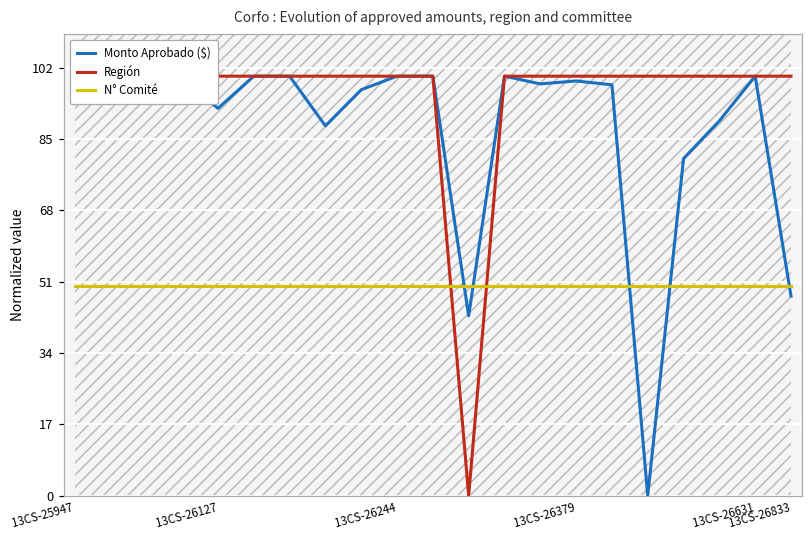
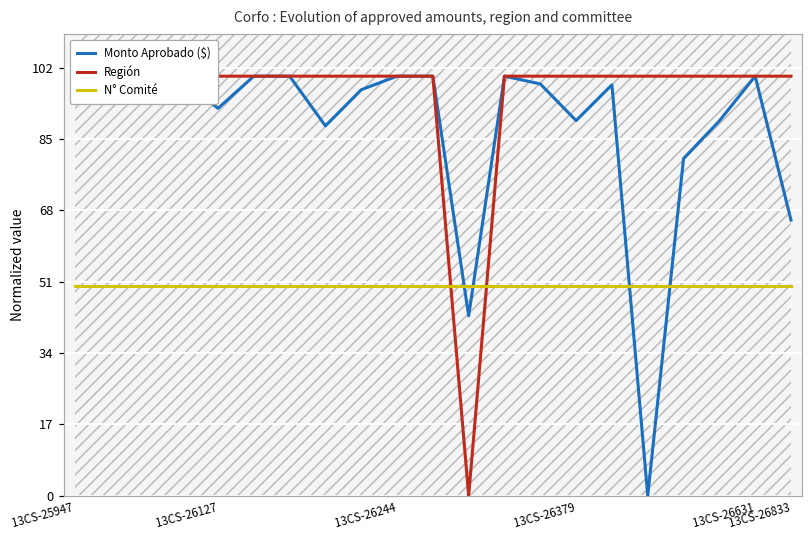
  {
    "Monto Aprobado ($)": {
      "13CS-26127": 92,
-     "13CS-26379": 99,
-     "13CS-26833": 48
+     "13CS-26379": 89,
+     "13CS-26833": 66
    },
    "Región": {
      "13CS-26127": 100,
      "13CS-26379": 100,
      "13CS-26833": 100
    },
    "N° Comité": {
      "13CS-25947": 50,
      "13CS-26127": 50,
      "13CS-26244": 50,
      "13CS-26379": 50,
      "13CS-26631": 50,
      "13CS-26833": 50
    }
  }
